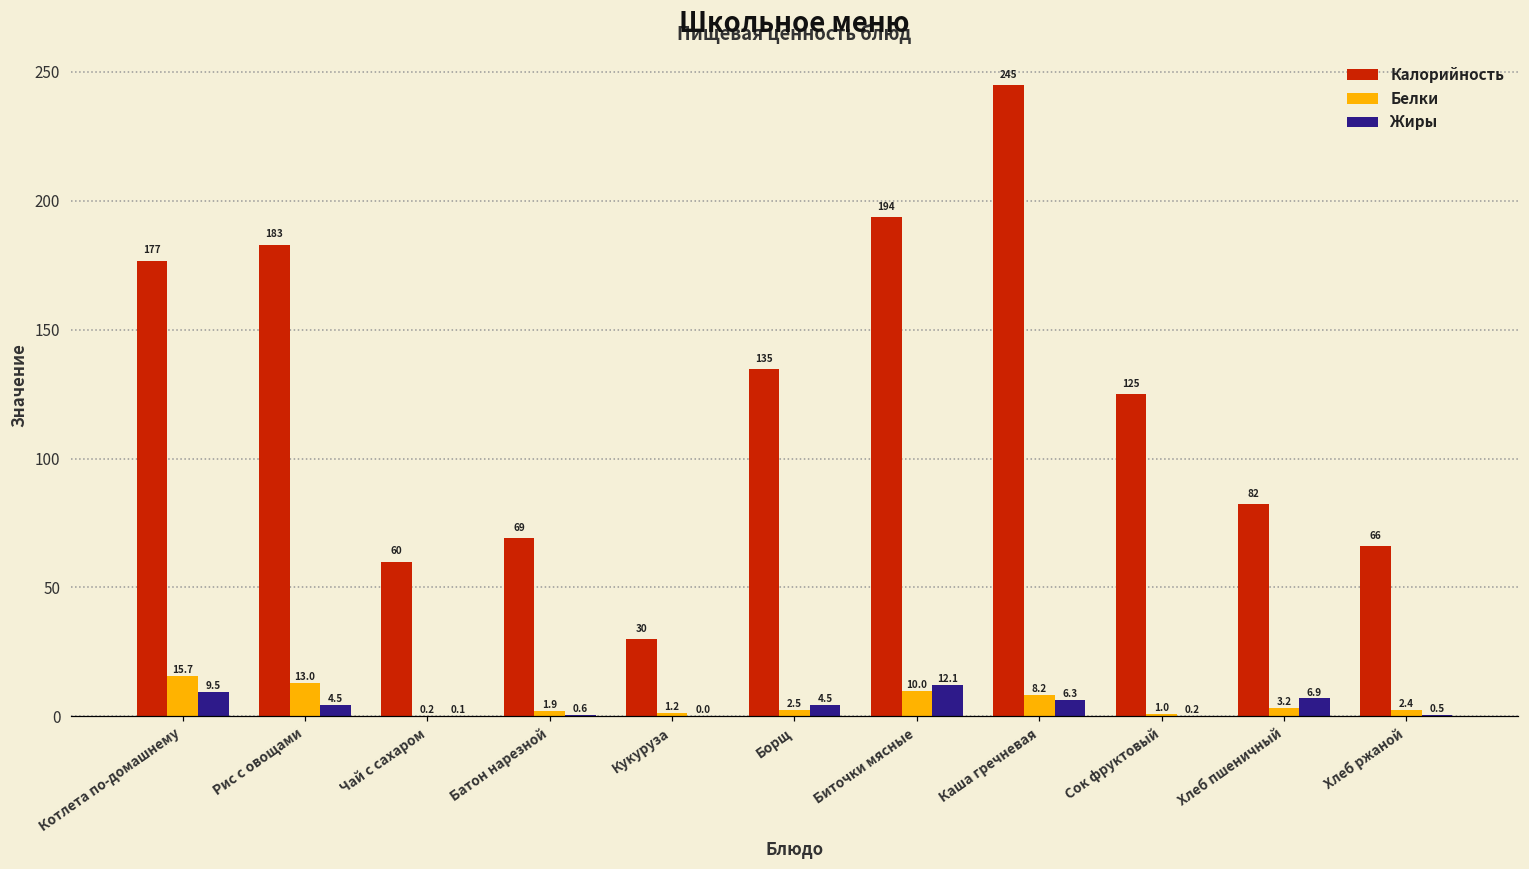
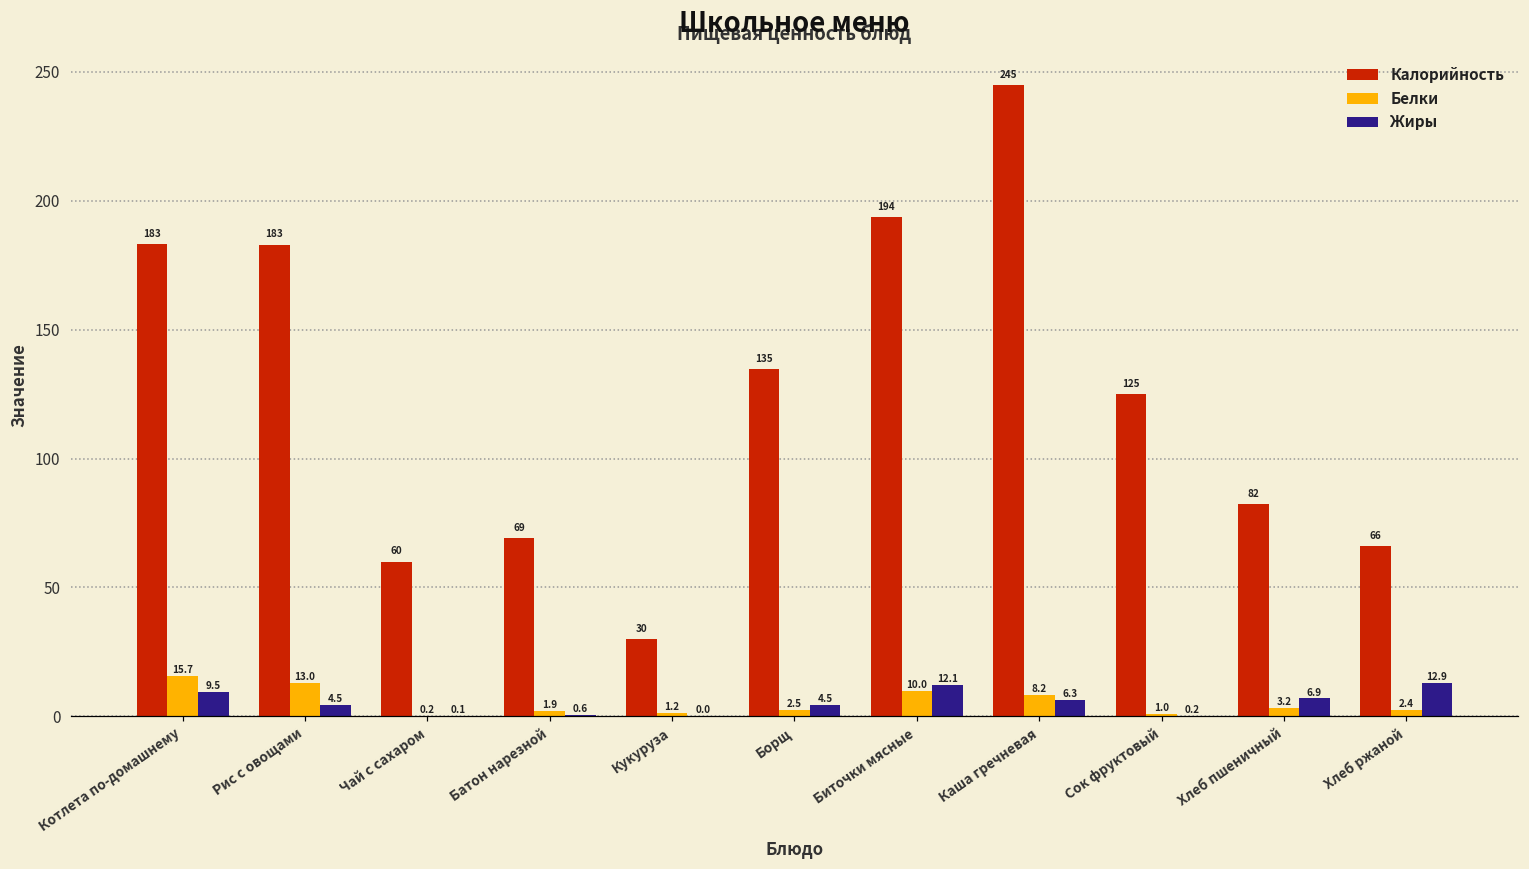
  {
    "Калорийность": {
-     "Котлета по-домашнему": 177,
+     "Котлета по-домашнему": 183,
      "Рис с овощами": 183,
      "Чай с сахаром": 60,
      "Батон нарезной": 69,
      "Кукуруза": 30,
      "Борщ": 135,
      "Биточки мясные": 194,
      "Каша гречневая": 245,
      "Сок фруктовый": 125,
      "Хлеб пшеничный": 82,
      "Хлеб ржаной": 66
    },
    "Белки": {
      "Котлета по-домашнему": 15.7,
      "Рис с овощами": 13.0,
      "Чай с сахаром": 0.2,
      "Батон нарезной": 1.9,
      "Кукуруза": 1.2,
      "Борщ": 2.5,
      "Биточки мясные": 10.0,
      "Каша гречневая": 8.2,
      "Сок фруктовый": 1.0,
      "Хлеб пшеничный": 3.2,
      "Хлеб ржаной": 2.4
    },
    "Жиры": {
      "Котлета по-домашнему": 9.5,
      "Рис с овощами": 4.5,
      "Чай с сахаром": 0.1,
      "Батон нарезной": 0.6,
      "Кукуруза": 0.0,
      "Борщ": 4.5,
      "Биточки мясные": 12.1,
      "Каша гречневая": 6.3,
      "Сок фруктовый": 0.2,
      "Хлеб пшеничный": 6.9,
-     "Хлеб ржаной": 0.5
+     "Хлеб ржаной": 12.9
    }
  }
